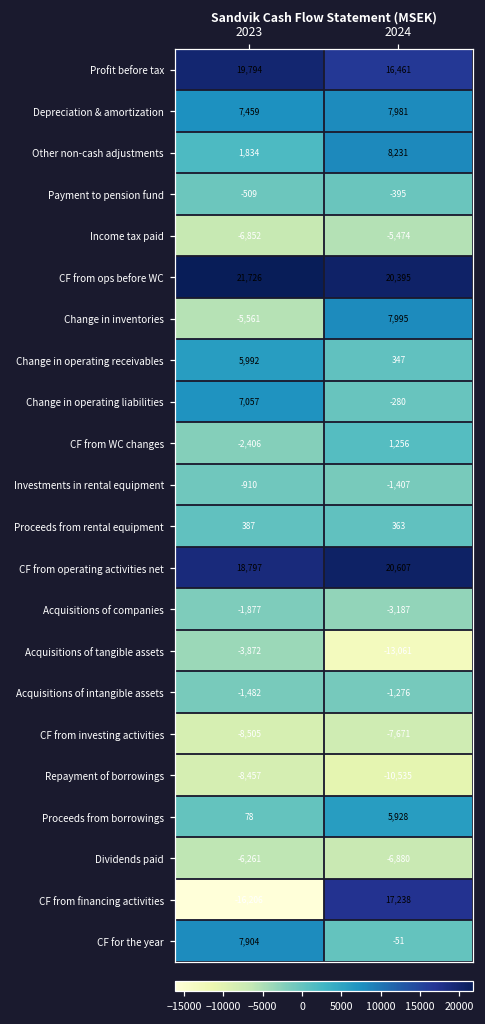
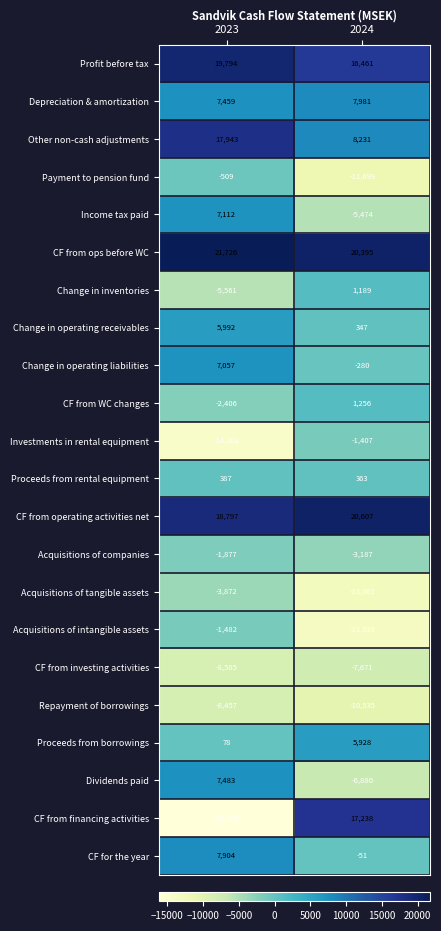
  {
    "Profit before tax": {
      "2023": "19,794",
      "2024": "16,461"
    },
    "Depreciation & amortization": {
      "2023": "7,459",
      "2024": "7,981"
    },
    "Other non-cash adjustments": {
-     "2023": "1,834",
+     "2023": "17,943",
      "2024": "8,231"
    },
    "Payment to pension fund": {
      "2023": "-509",
-     "2024": "-395"
+     "2024": "-11,699"
    },
    "Income tax paid": {
-     "2023": "-6,852",
+     "2023": "7,112",
      "2024": "-5,474"
    },
    "CF from ops before WC": {
      "2023": "21,726",
      "2024": "20,395"
    },
    "Change in inventories": {
      "2023": "-5,561",
-     "2024": "7,995"
+     "2024": "1,189"
    },
    "Change in operating receivables": {
      "2023": "5,992",
      "2024": "347"
    },
    "Change in operating liabilities": {
      "2023": "7,057",
      "2024": "-280"
    },
    "CF from WC changes": {
      "2023": "-2,406",
      "2024": "1,256"
    },
    "Investments in rental equipment": {
-     "2023": "-910",
+     "2023": "-14,201",
      "2024": "-1,407"
    },
    "Proceeds from rental equipment": {
      "2023": "387",
      "2024": "363"
    },
    "CF from operating activities net": {
      "2023": "18,797",
      "2024": "20,607"
    },
    "Acquisitions of companies": {
      "2023": "-1,877",
      "2024": "-3,187"
    },
    "Acquisitions of tangible assets": {
      "2023": "-3,872",
      "2024": "-13,061"
    },
    "Acquisitions of intangible assets": {
      "2023": "-1,482",
-     "2024": "-1,276"
+     "2024": "-13,339"
    },
    "CF from investing activities": {
      "2023": "-8,505",
      "2024": "-7,671"
    },
    "Repayment of borrowings": {
      "2023": "-8,457",
      "2024": "-10,535"
    },
    "Proceeds from borrowings": {
      "2023": "78",
      "2024": "5,928"
    },
    "Dividends paid": {
-     "2023": "-6,261",
+     "2023": "7,483",
      "2024": "-6,880"
    },
    "CF from financing activities": {
      "2024": "17,238"
    },
    "CF for the year": {
      "2023": "7,904",
      "2024": "-51"
    }
  }
